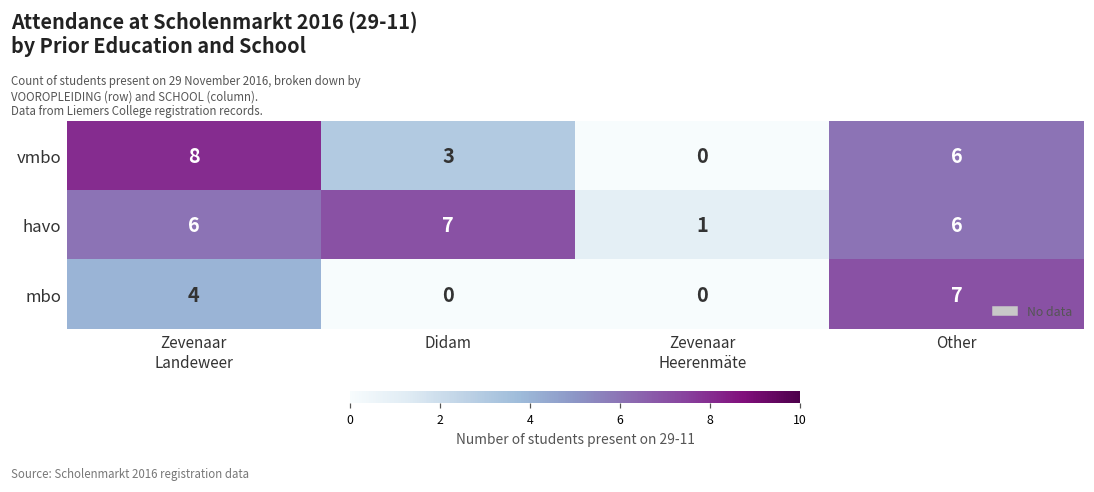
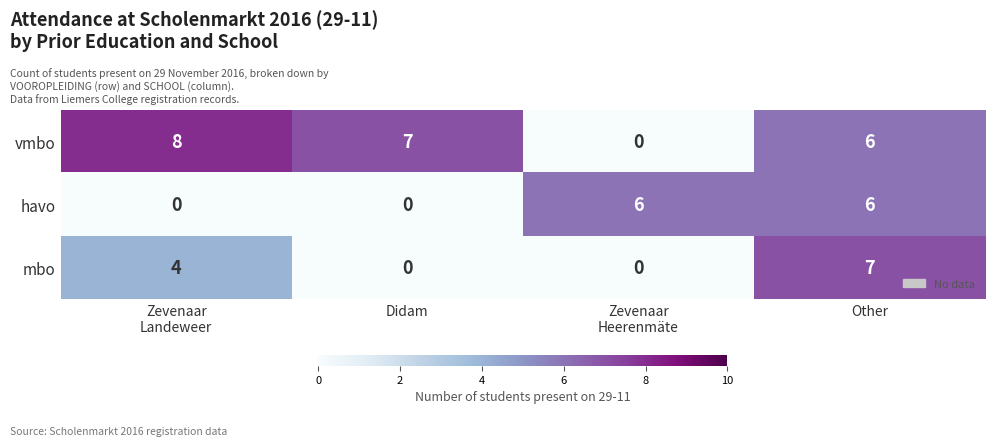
  {
    "vmbo": {
      "Zevenaar Landeweer": 8,
-     "Didam": 3,
+     "Didam": 7,
      "Zevenaar Heerenmäte": 0,
      "Other": 6
    },
    "havo": {
-     "Zevenaar Landeweer": 6,
-     "Didam": 7,
-     "Zevenaar Heerenmäte": 1,
+     "Zevenaar Landeweer": 0,
+     "Didam": 0,
+     "Zevenaar Heerenmäte": 6,
      "Other": 6
    },
    "mbo": {
      "Zevenaar Landeweer": 4,
      "Didam": 0,
      "Zevenaar Heerenmäte": 0,
      "Other": 7
    }
  }
